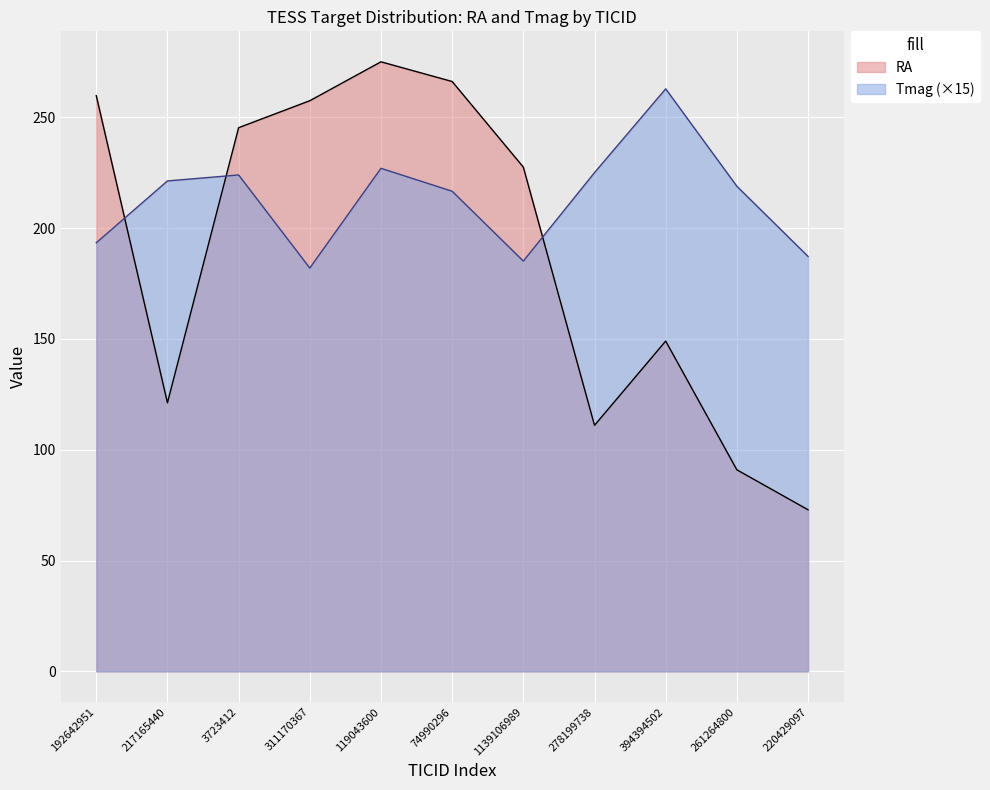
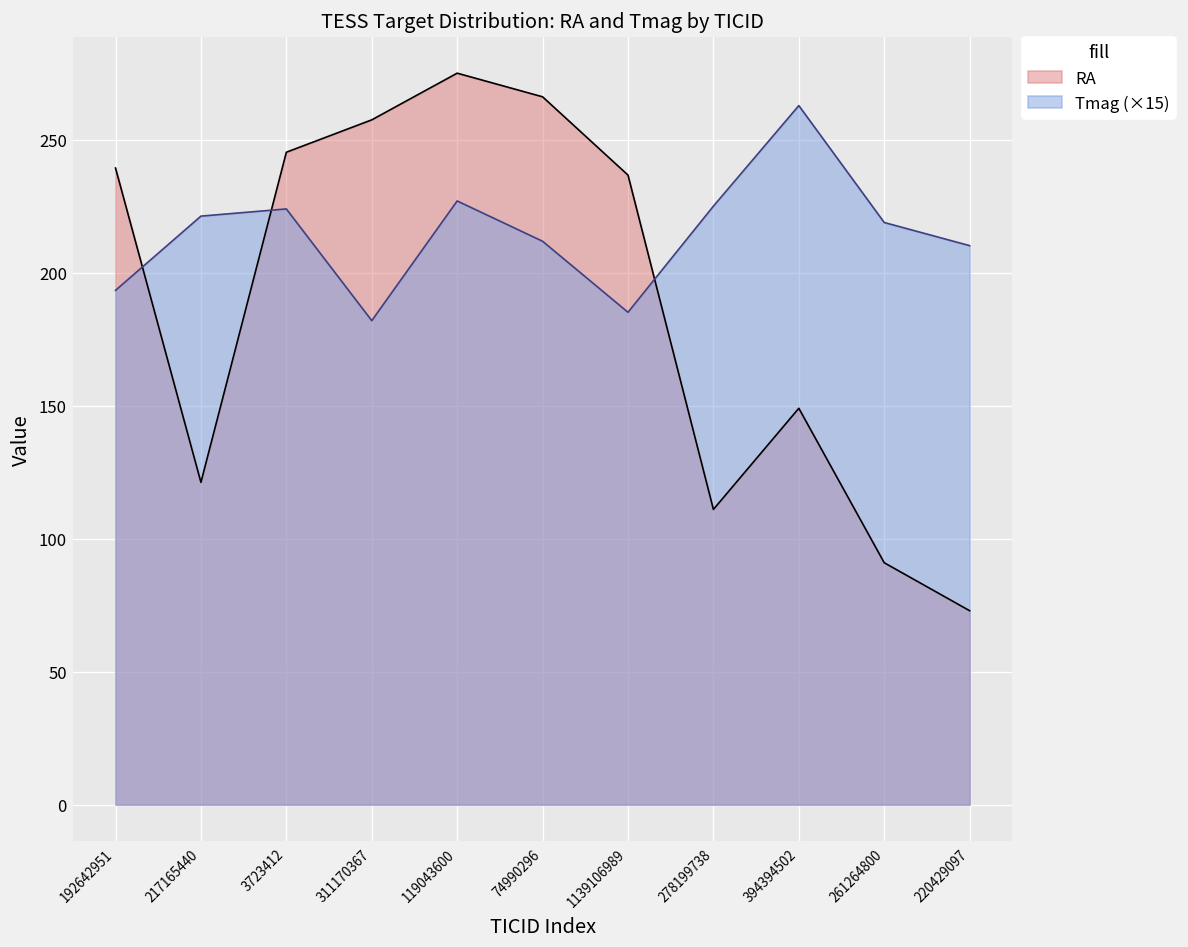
  {
    "RA": {
-     "192642951": 260,
+     "192642951": 239,
      "217165440": 121,
      "3723412": 245,
      "311170367": 257,
      "119043600": 275,
      "74990296": 266,
-     "1139106989": 227,
+     "1139106989": 237,
      "278199738": 111,
      "394394502": 149,
      "261264800": 91,
      "220429097": 73
    },
    "Tmag (×15)": {
      "192642951": 193,
      "217165440": 221,
      "3723412": 224,
      "311170367": 182,
      "119043600": 227,
-     "74990296": 217,
+     "74990296": 212,
      "1139106989": 185,
      "278199738": 225,
      "394394502": 263,
      "261264800": 219,
-     "220429097": 187
+     "220429097": 210
    }
  }
